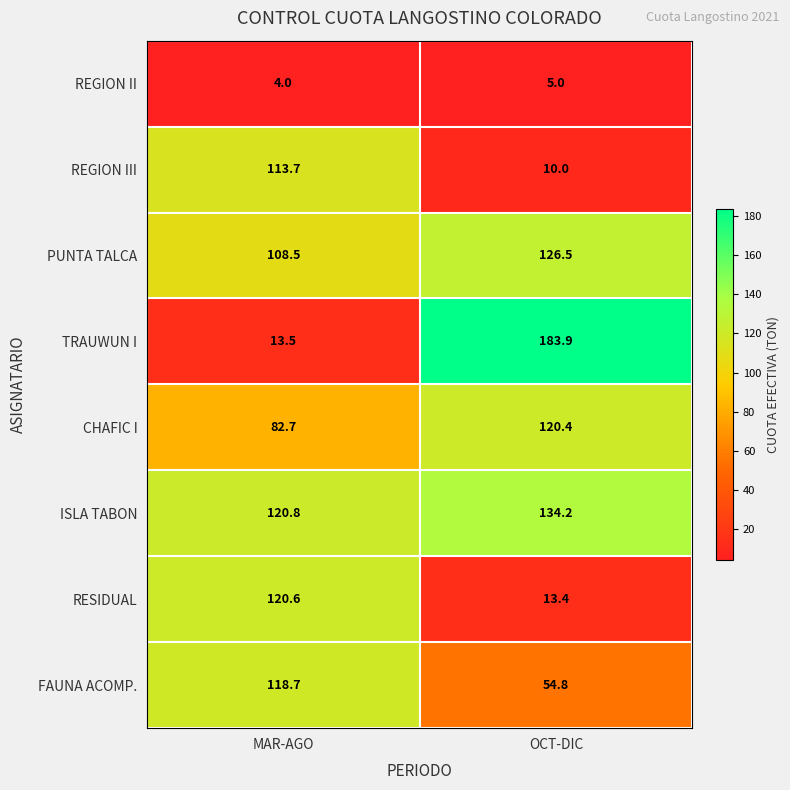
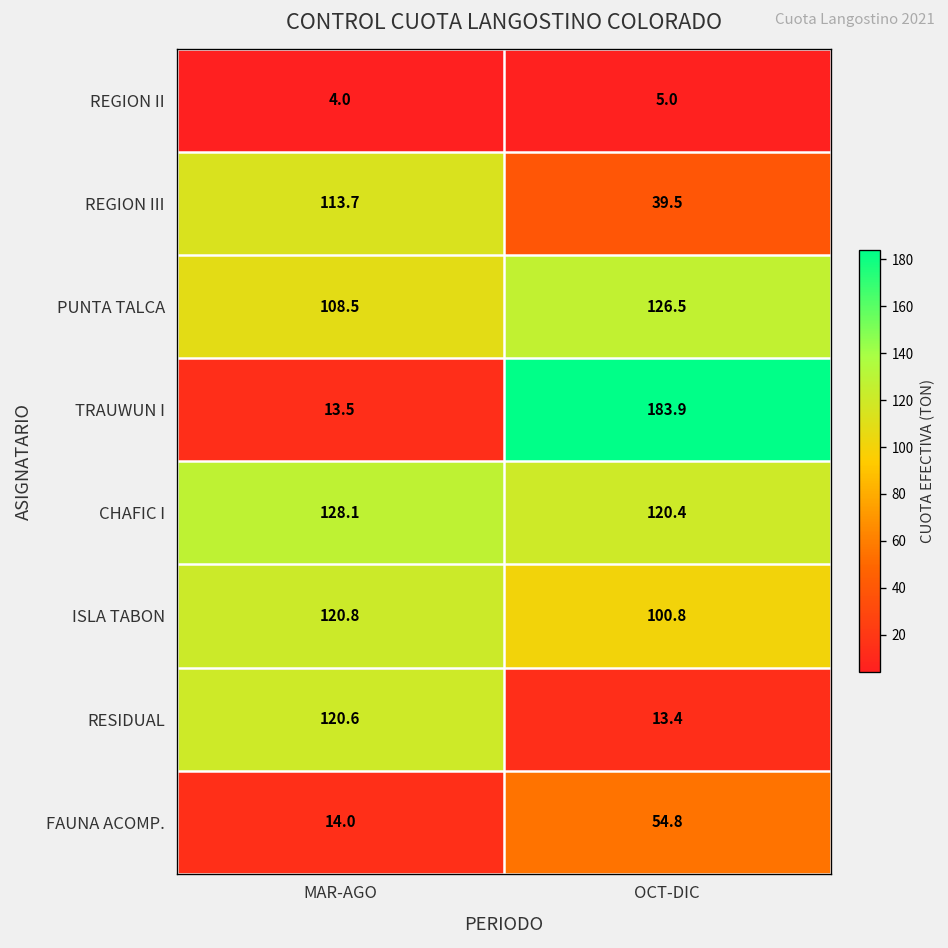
  {
    "REGION II": {
      "MAR-AGO": 4.0,
      "OCT-DIC": 5.0
    },
    "REGION III": {
      "MAR-AGO": 113.7,
-     "OCT-DIC": 10.0
+     "OCT-DIC": 39.5
    },
    "PUNTA TALCA": {
      "MAR-AGO": 108.5,
      "OCT-DIC": 126.5
    },
    "TRAUWUN I": {
      "MAR-AGO": 13.5,
      "OCT-DIC": 183.9
    },
    "CHAFIC I": {
-     "MAR-AGO": 82.7,
+     "MAR-AGO": 128.1,
      "OCT-DIC": 120.4
    },
    "ISLA TABON": {
      "MAR-AGO": 120.8,
-     "OCT-DIC": 134.2
+     "OCT-DIC": 100.8
    },
    "RESIDUAL": {
      "MAR-AGO": 120.6,
      "OCT-DIC": 13.4
    },
    "FAUNA ACOMP.": {
-     "MAR-AGO": 118.7,
+     "MAR-AGO": 14.0,
      "OCT-DIC": 54.8
    }
  }
